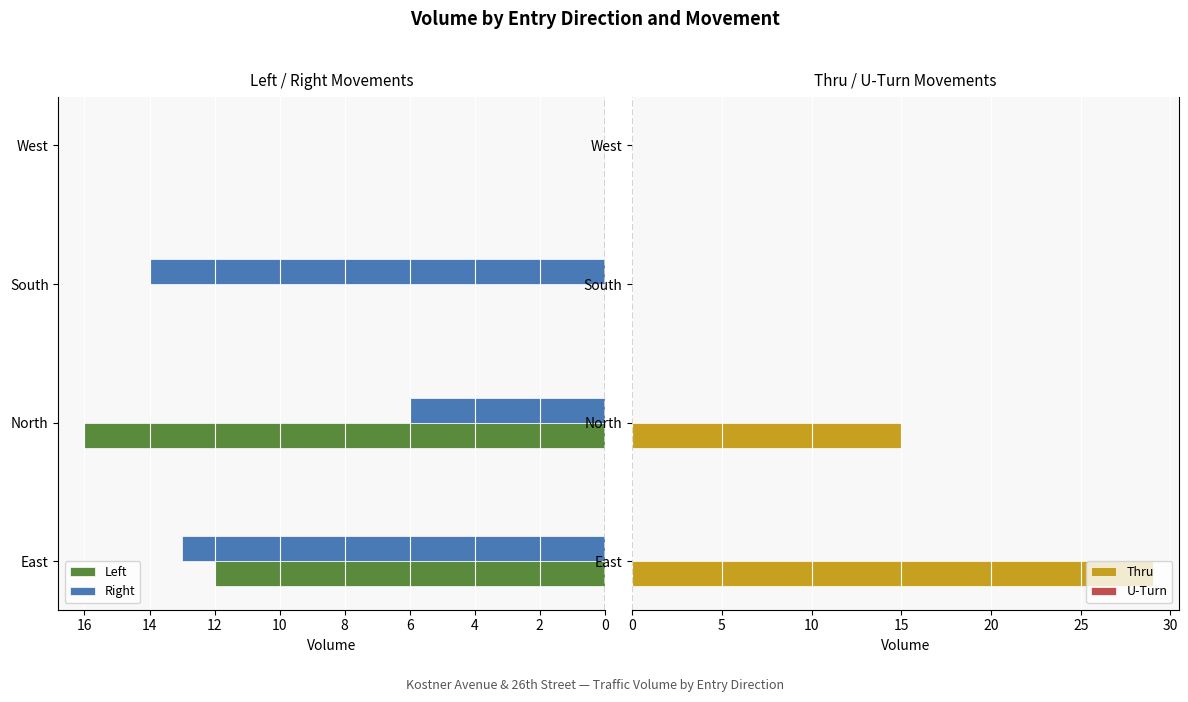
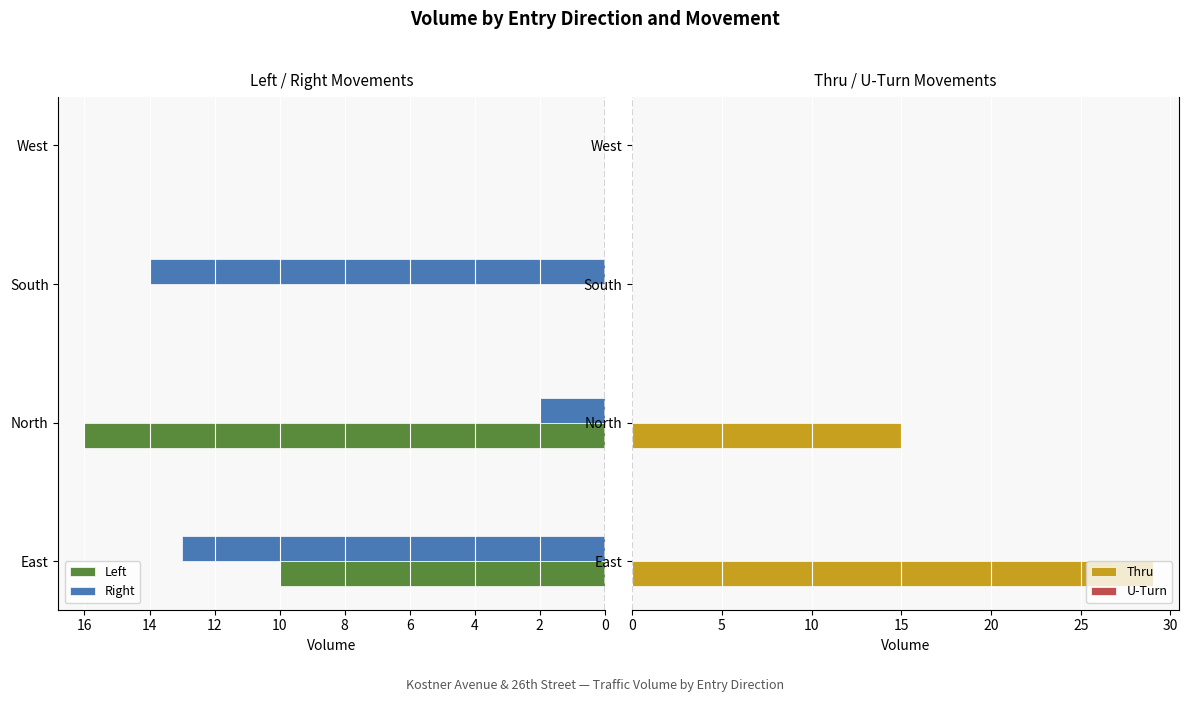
  {
    "Left / Right Movements": {
      "Left": {
        "West": 0,
        "South": 0,
        "North": 16,
-       "East": 12
+       "East": 10
      },
      "Right": {
        "West": 0,
        "South": 14,
-       "North": 6,
+       "North": 2,
        "East": 13
      }
    }
  }
